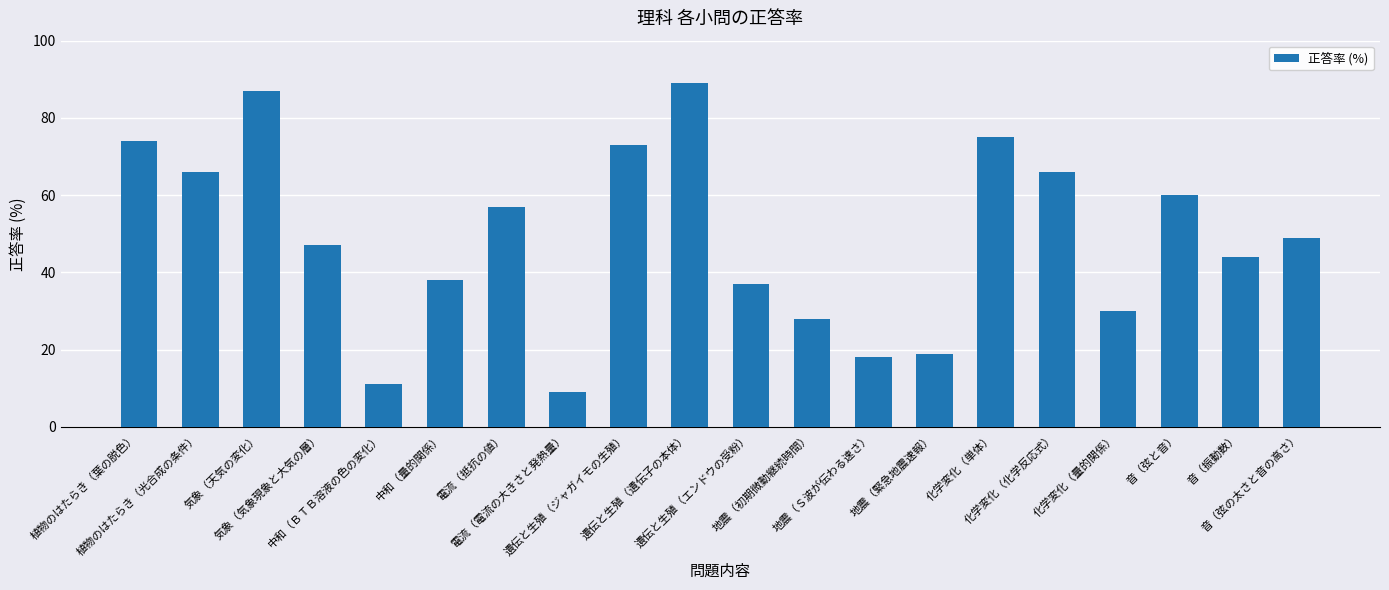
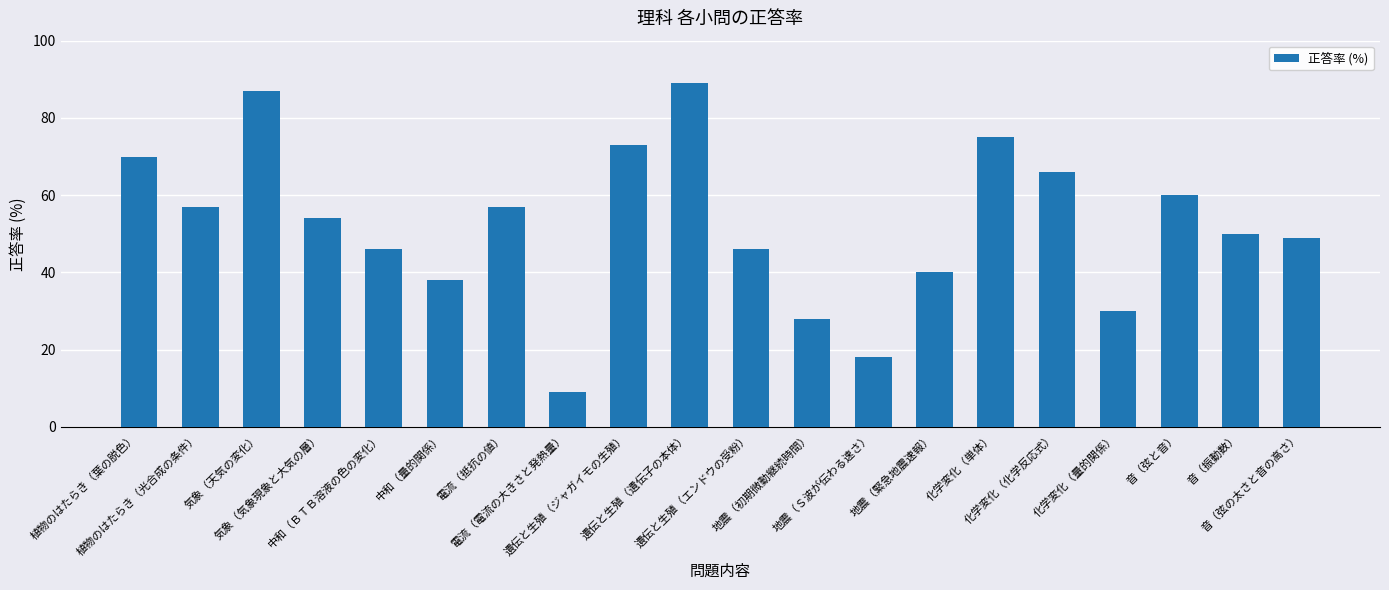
  {
-   "植物のはたらき（葉の脱色）": 74,
-   "植物のはたらき（光合成の条件）": 66,
+   "植物のはたらき（葉の脱色）": 70,
+   "植物のはたらき（光合成の条件）": 57,
    "気象（天気の変化）": 87,
-   "気象（気象現象と大気の層）": 47,
-   "中和（ＢＴＢ溶液の色の変化）": 11,
+   "気象（気象現象と大気の層）": 54,
+   "中和（ＢＴＢ溶液の色の変化）": 46,
    "中和（量的関係）": 38,
    "電流（抵抗の値）": 57,
    "電流（電流の大きさと発熱量）": 9,
    "遺伝と生殖（ジャガイモの生殖）": 73,
    "遺伝と生殖（遺伝子の本体）": 89,
-   "遺伝と生殖（エンドウの受粉）": 37,
+   "遺伝と生殖（エンドウの受粉）": 46,
    "地震（初期微動継続時間）": 28,
    "地震（Ｓ波が伝わる速さ）": 18,
-   "地震（緊急地震速報）": 19,
+   "地震（緊急地震速報）": 40,
    "化学変化（単体）": 75,
    "化学変化（化学反応式）": 66,
    "化学変化（量的関係）": 30,
    "音（弦と音）": 60,
-   "音（振動数）": 44,
+   "音（振動数）": 50,
    "音（弦の太さと音の高さ）": 49
  }
